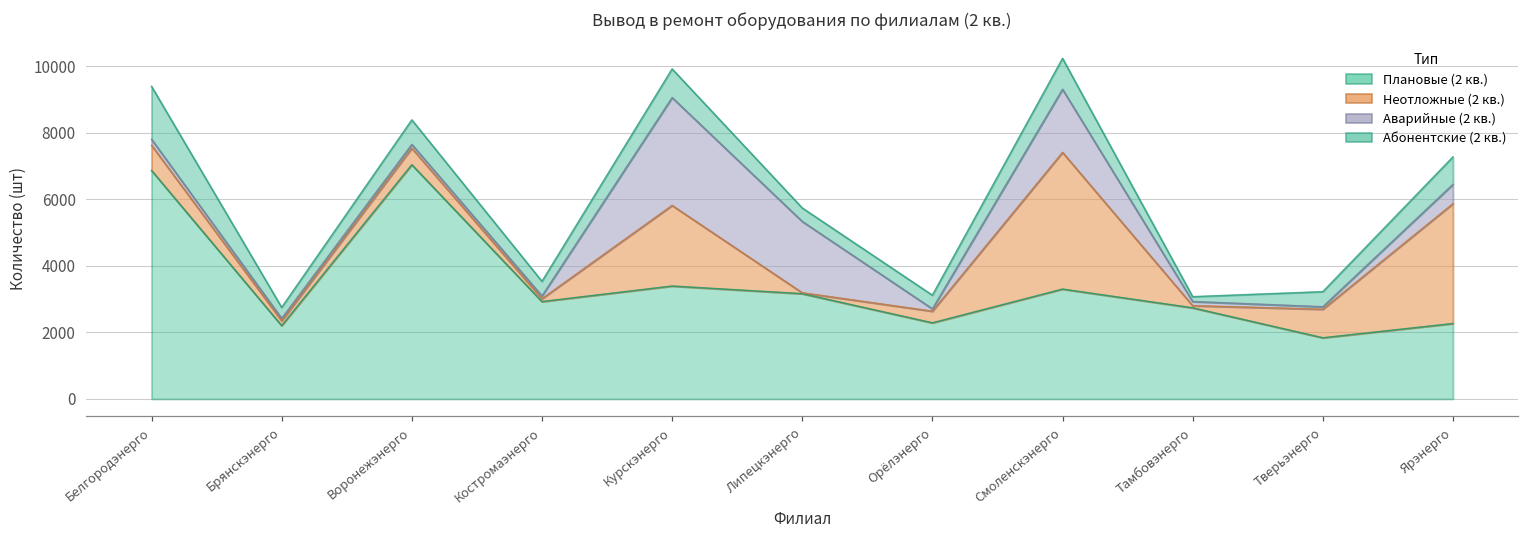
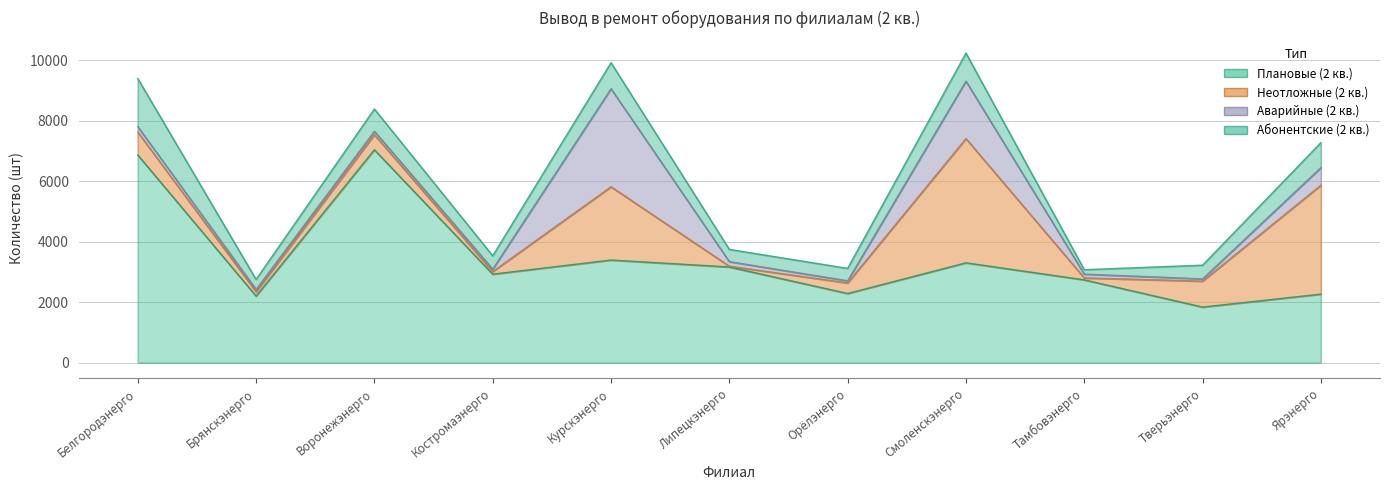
  {
    "Неотложные (2 кв.)": {
      "Белгородэнерго": 800,
      "Воронежэнерго": 500,
      "Курскэнерго": 2400,
      "Смоленскэнерго": 4100,
      "Ярэнерго": 3600
    },
    "Аварийные (2 кв.)": {
      "Белгородэнерго": 200,
      "Воронежэнерго": 100,
      "Курскэнерго": 3200,
-     "Липецкэнерго": 2100,
+     "Липецкэнерго": 200,
      "Смоленскэнерго": 1900,
      "Тамбовэнерго": 100,
      "Ярэнерго": 600
    }
  }
